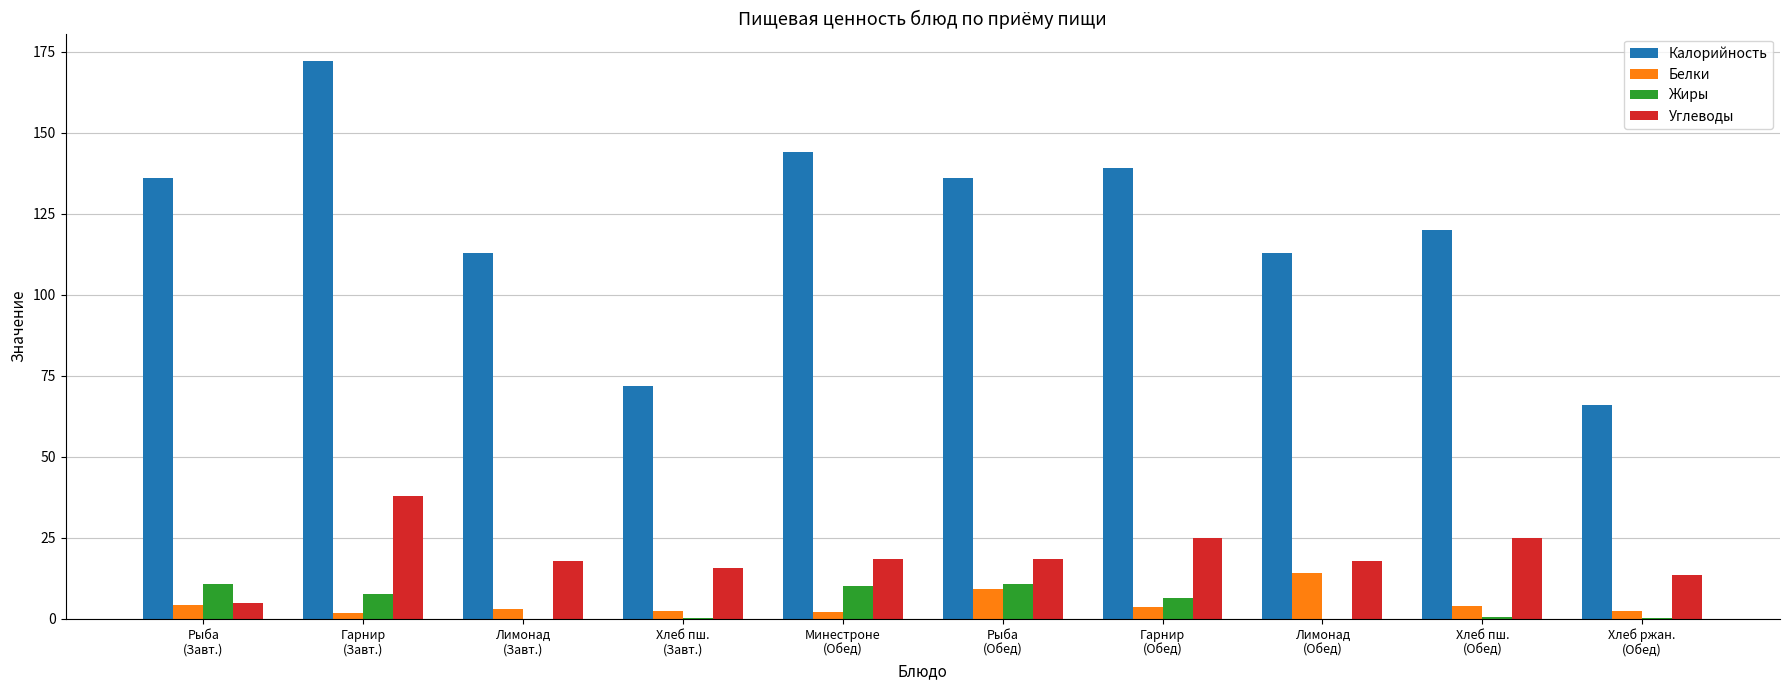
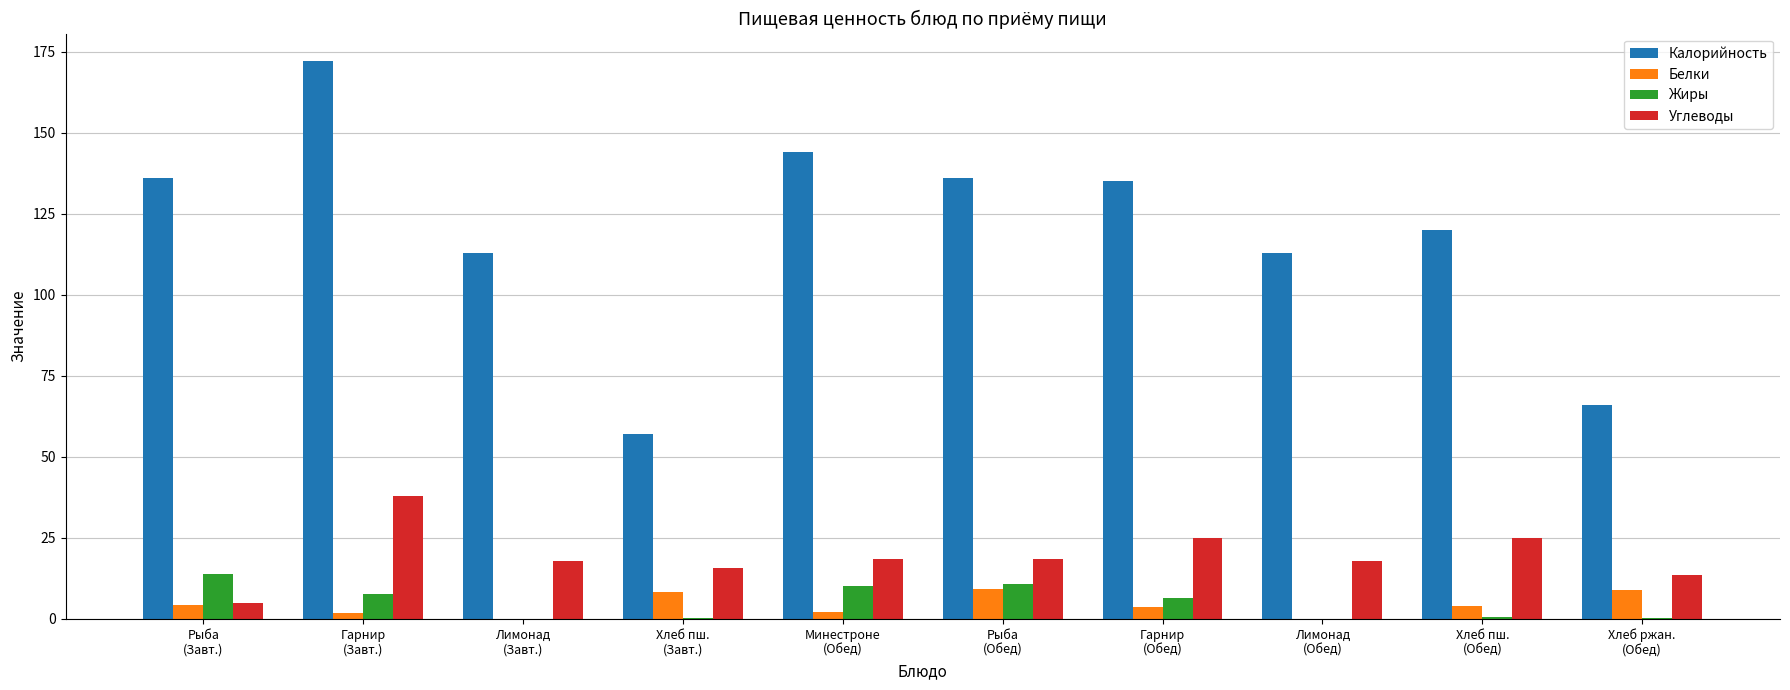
  {
    "Калорийность": {
      "Рыба (Завт.)": 136,
      "Гарнир (Завт.)": 172,
      "Лимонад (Завт.)": 113,
-     "Хлеб пш. (Завт.)": 72,
+     "Хлеб пш. (Завт.)": 57,
      "Минестроне (Обед)": 144,
      "Рыба (Обед)": 136,
-     "Гарнир (Обед)": 139,
+     "Гарнир (Обед)": 135,
      "Лимонад (Обед)": 113,
      "Хлеб пш. (Обед)": 120,
      "Хлеб ржан. (Обед)": 66
    },
    "Белки": {
      "Рыба (Завт.)": 4,
      "Гарнир (Завт.)": 2,
-     "Лимонад (Завт.)": 3,
-     "Хлеб пш. (Завт.)": 2,
+     "Лимонад (Завт.)": 0,
+     "Хлеб пш. (Завт.)": 8,
      "Минестроне (Обед)": 2,
      "Рыба (Обед)": 9,
      "Гарнир (Обед)": 4,
-     "Лимонад (Обед)": 14,
+     "Лимонад (Обед)": 0,
      "Хлеб пш. (Обед)": 4,
-     "Хлеб ржан. (Обед)": 2
+     "Хлеб ржан. (Обед)": 9
    },
    "Жиры": {
-     "Рыба (Завт.)": 11,
+     "Рыба (Завт.)": 14,
      "Гарнир (Завт.)": 8,
      "Лимонад (Завт.)": 0,
      "Минестроне (Обед)": 10,
      "Рыба (Обед)": 11,
      "Гарнир (Обед)": 6,
      "Лимонад (Обед)": 0
    },
    "Углеводы": {
      "Рыба (Завт.)": 5,
      "Гарнир (Завт.)": 38,
      "Лимонад (Завт.)": 18,
      "Хлеб пш. (Завт.)": 16,
      "Минестроне (Обед)": 19,
      "Рыба (Обед)": 19,
      "Гарнир (Обед)": 25,
      "Лимонад (Обед)": 18,
      "Хлеб пш. (Обед)": 25,
      "Хлеб ржан. (Обед)": 14
    }
  }
